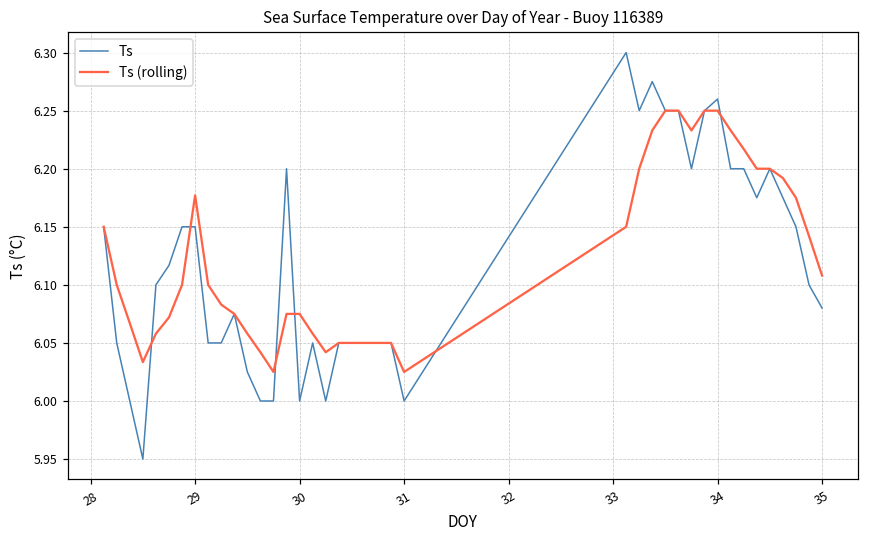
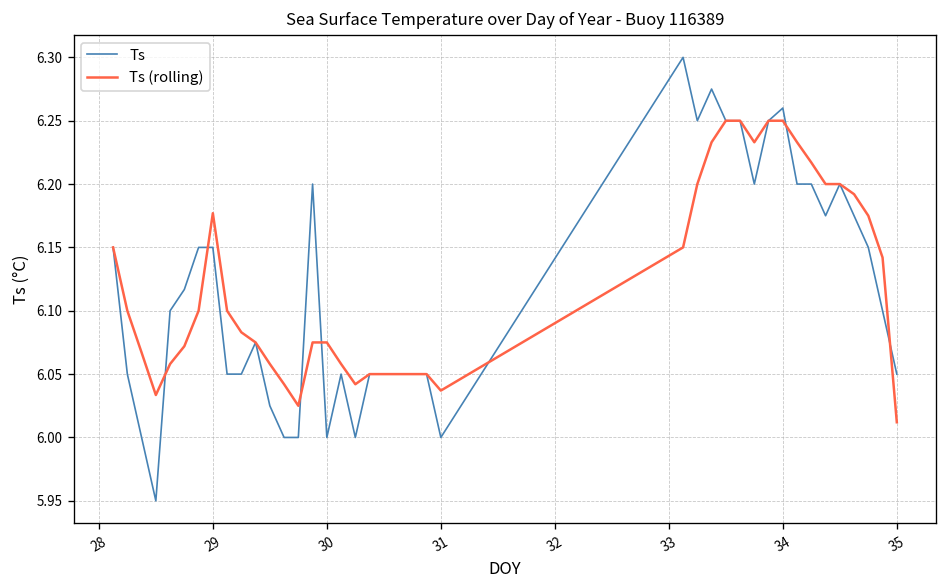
  {
    "Ts": {
      "29": 6.15,
      "30": 6.00,
      "31": 6.00,
      "34": 6.26,
-     "35": 6.08
+     "35": 6.05
    },
    "Ts (rolling)": {
      "29": 6.177,
      "30": 6.075,
-     "31": 6.025,
+     "31": 6.037,
      "34": 6.250,
-     "35": 6.108
+     "35": 6.012
    }
  }
